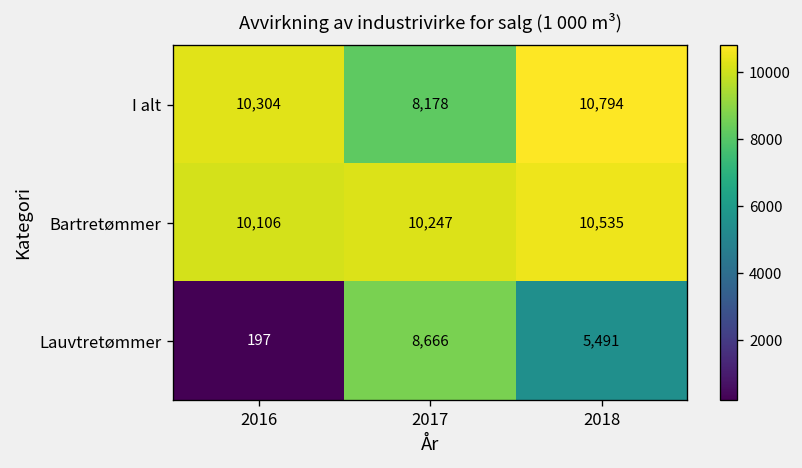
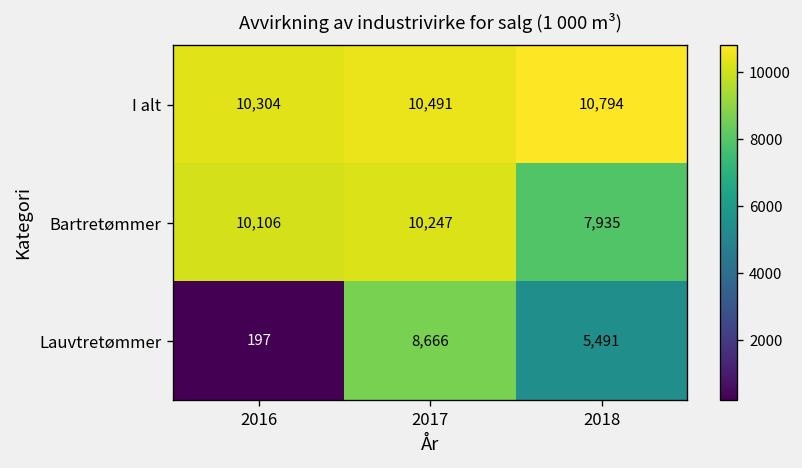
  {
    "I alt": {
      "2016": "10,304",
-     "2017": "8,178",
+     "2017": "10,491",
      "2018": "10,794"
    },
    "Bartretømmer": {
      "2016": "10,106",
      "2017": "10,247",
-     "2018": "10,535"
+     "2018": "7,935"
    },
    "Lauvtretømmer": {
      "2016": "197",
      "2017": "8,666",
      "2018": "5,491"
    }
  }
